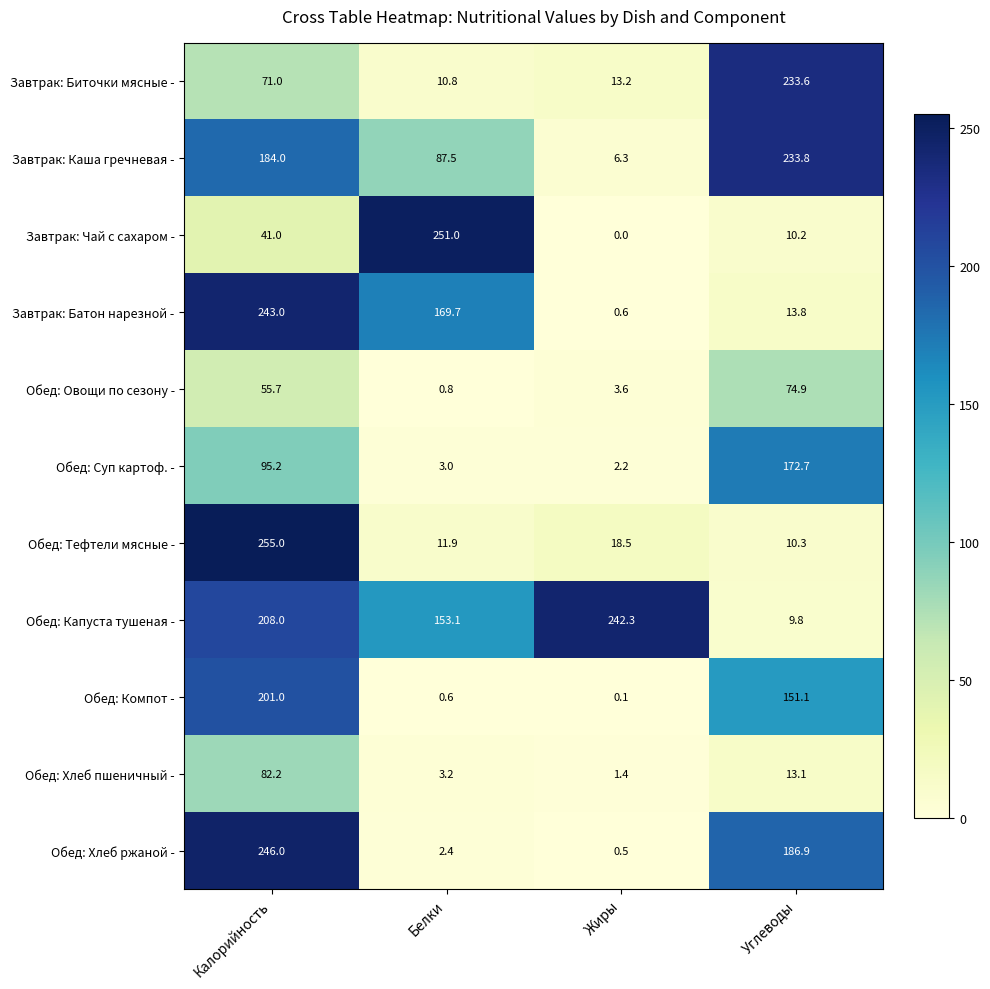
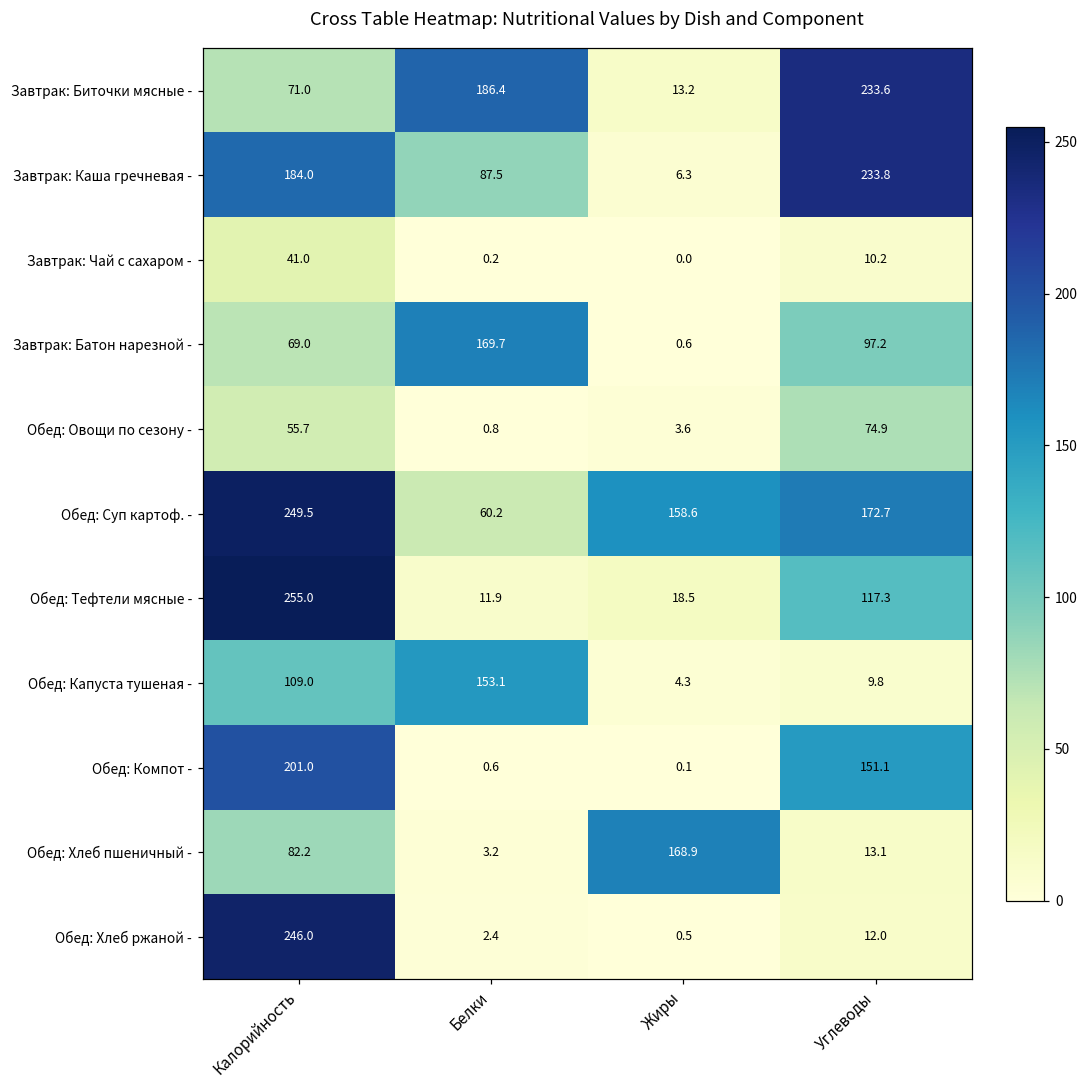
  {
    "Завтрак: Биточки мясные -": {
      "Калорийность": 71.0,
-     "Белки": 10.8,
+     "Белки": 186.4,
      "Жиры": 13.2,
      "Углеводы": 233.6
    },
    "Завтрак: Каша гречневая -": {
      "Калорийность": 184.0,
      "Белки": 87.5,
      "Жиры": 6.3,
      "Углеводы": 233.8
    },
    "Завтрак: Чай с сахаром -": {
      "Калорийность": 41.0,
-     "Белки": 251.0,
+     "Белки": 0.2,
      "Жиры": 0.0,
      "Углеводы": 10.2
    },
    "Завтрак: Батон нарезной -": {
-     "Калорийность": 243.0,
+     "Калорийность": 69.0,
      "Белки": 169.7,
      "Жиры": 0.6,
-     "Углеводы": 13.8
+     "Углеводы": 97.2
    },
    "Обед: Овощи по сезону -": {
      "Калорийность": 55.7,
      "Белки": 0.8,
      "Жиры": 3.6,
      "Углеводы": 74.9
    },
    "Обед: Суп картоф. -": {
-     "Калорийность": 95.2,
-     "Белки": 3.0,
-     "Жиры": 2.2,
+     "Калорийность": 249.5,
+     "Белки": 60.2,
+     "Жиры": 158.6,
      "Углеводы": 172.7
    },
    "Обед: Тефтели мясные -": {
      "Калорийность": 255.0,
      "Белки": 11.9,
      "Жиры": 18.5,
-     "Углеводы": 10.3
+     "Углеводы": 117.3
    },
    "Обед: Капуста тушеная -": {
-     "Калорийность": 208.0,
+     "Калорийность": 109.0,
      "Белки": 153.1,
-     "Жиры": 242.3,
+     "Жиры": 4.3,
      "Углеводы": 9.8
    },
    "Обед: Компот -": {
      "Калорийность": 201.0,
      "Белки": 0.6,
      "Жиры": 0.1,
      "Углеводы": 151.1
    },
    "Обед: Хлеб пшеничный -": {
      "Калорийность": 82.2,
      "Белки": 3.2,
-     "Жиры": 1.4,
+     "Жиры": 168.9,
      "Углеводы": 13.1
    },
    "Обед: Хлеб ржаной -": {
      "Калорийность": 246.0,
      "Белки": 2.4,
      "Жиры": 0.5,
-     "Углеводы": 186.9
+     "Углеводы": 12.0
    }
  }
